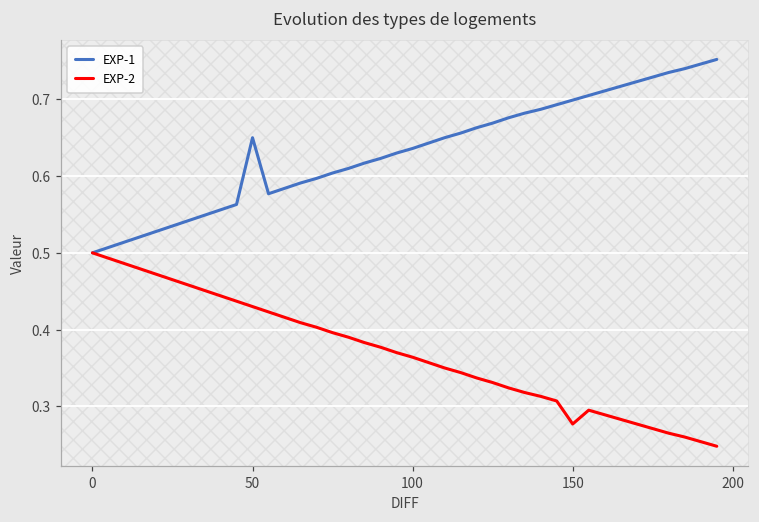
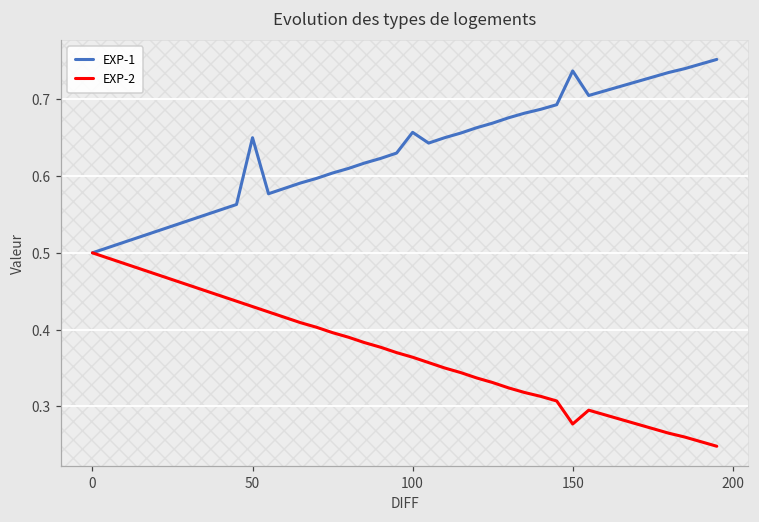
  {
    "EXP-1": {
      "50": 0.65,
-     "100": 0.64,
-     "150": 0.70
+     "100": 0.66,
+     "150": 0.74
    },
    "EXP-2": {
      "50": 0.43,
      "100": 0.36,
      "150": 0.28
    }
  }
